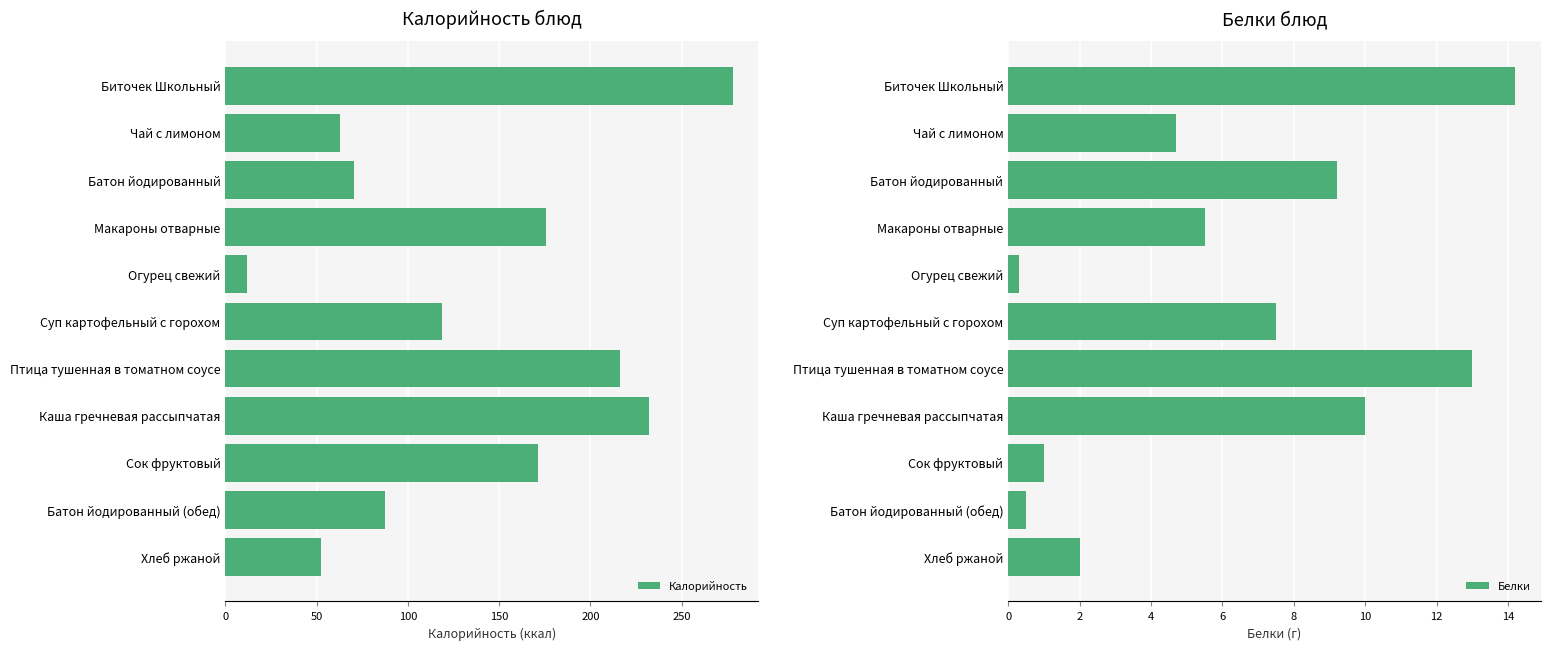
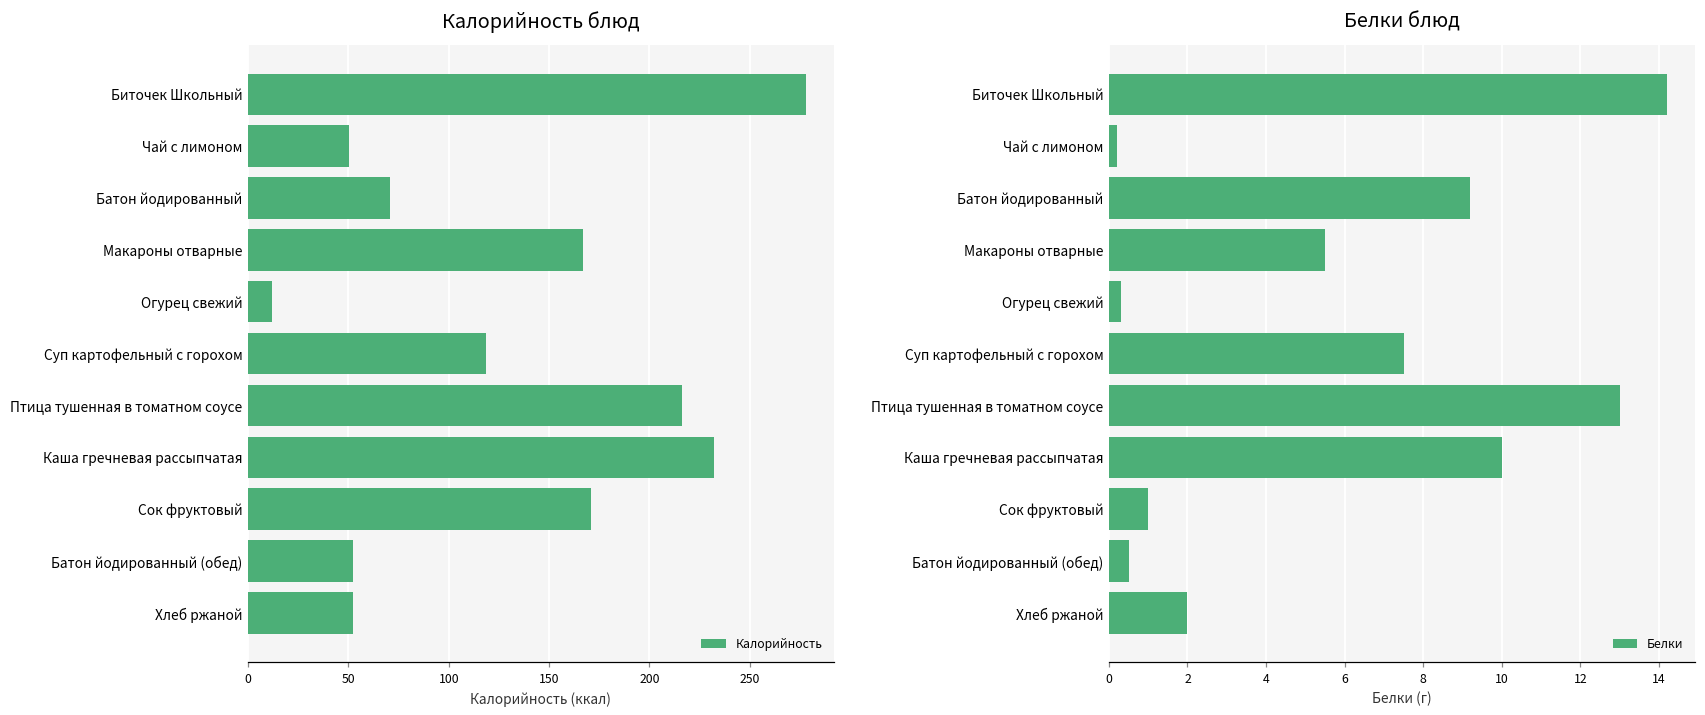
  {
    "Калорийность блюд": {
      "Биточек Школьный": 278,
-     "Чай с лимоном": 63,
+     "Чай с лимоном": 51,
      "Батон йодированный": 71,
-     "Макароны отварные": 176,
+     "Макароны отварные": 167,
      "Огурец свежий": 12,
      "Суп картофельный с горохом": 118,
      "Птица тушенная в томатном соусе": 216,
      "Каша гречневая рассыпчатая": 232,
      "Сок фруктовый": 171,
-     "Батон йодированный (обед)": 87,
+     "Батон йодированный (обед)": 52,
      "Хлеб ржаной": 52
    },
    "Белки блюд": {
      "Биточек Школьный": 14.2,
-     "Чай с лимоном": 4.7,
+     "Чай с лимоном": 0.2,
      "Батон йодированный": 9.2,
      "Макароны отварные": 5.5,
      "Огурец свежий": 0.3,
      "Суп картофельный с горохом": 7.5,
      "Птица тушенная в томатном соусе": 13.0,
      "Каша гречневая рассыпчатая": 10.0,
      "Сок фруктовый": 1.0,
      "Батон йодированный (обед)": 0.5,
      "Хлеб ржаной": 2.0
    }
  }
